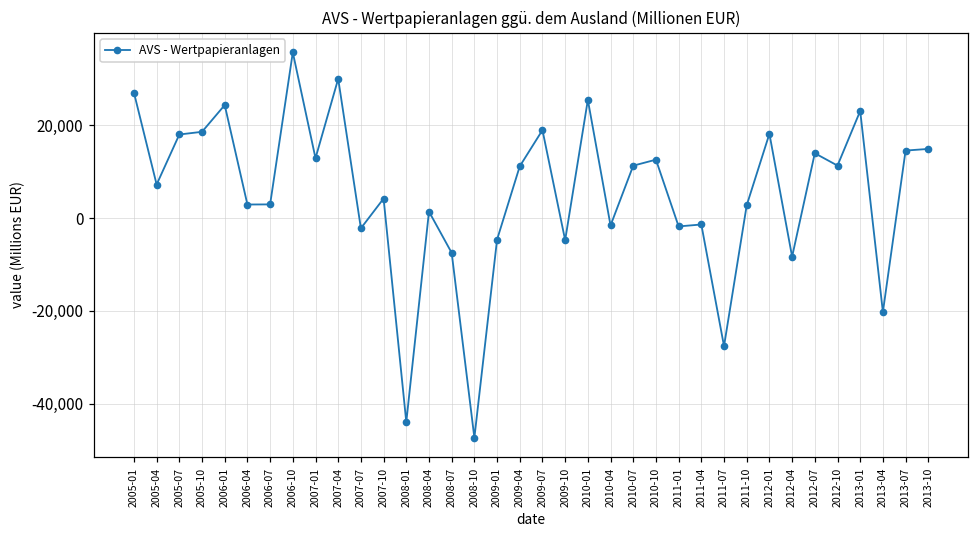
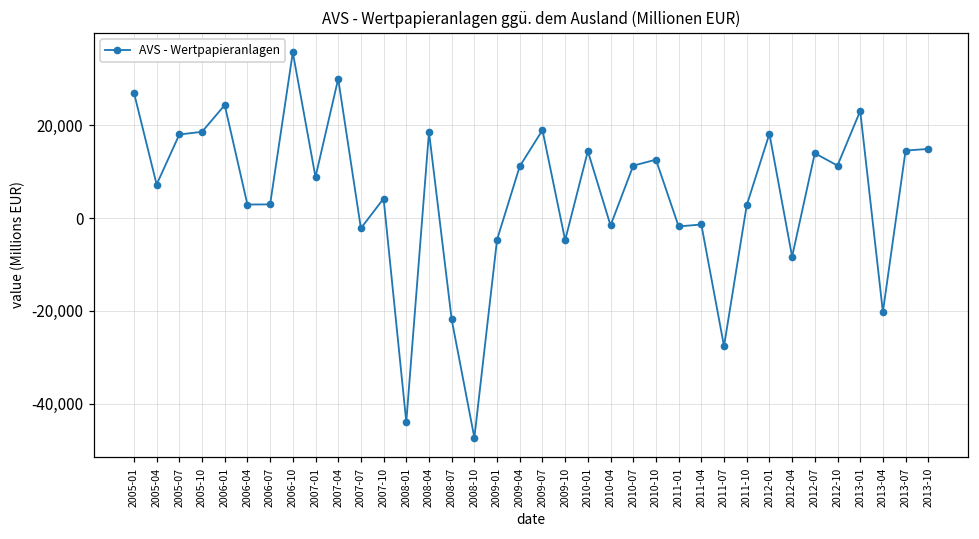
  {
    "2005-01": "27,000",
    "2005-04": "7,000",
    "2005-07": "18,000",
    "2005-10": "19,000",
    "2006-01": "24,000",
    "2006-04": "3,000",
    "2006-07": "3,000",
    "2006-10": "36,000",
-   "2007-01": "13,000",
+   "2007-01": "9,000",
    "2007-04": "30,000",
    "2007-07": "-2,000",
    "2007-10": "4,000",
    "2008-01": "-44,000",
-   "2008-04": "1,000",
-   "2008-07": "-8,000",
+   "2008-04": "19,000",
+   "2008-07": "-22,000",
    "2008-10": "-47,000",
    "2009-01": "-5,000",
    "2009-04": "11,000",
    "2009-07": "19,000",
    "2009-10": "-5,000",
-   "2010-01": "25,000",
+   "2010-01": "14,000",
    "2010-04": "-2,000",
    "2010-07": "11,000",
    "2010-10": "13,000",
    "2011-01": "-2,000",
    "2011-04": "-1,000",
    "2011-07": "-28,000",
    "2011-10": "3,000",
    "2012-01": "18,000",
    "2012-04": "-8,000",
    "2012-07": "14,000",
    "2012-10": "11,000",
    "2013-01": "23,000",
    "2013-04": "-20,000",
    "2013-07": "15,000",
    "2013-10": "15,000"
  }
